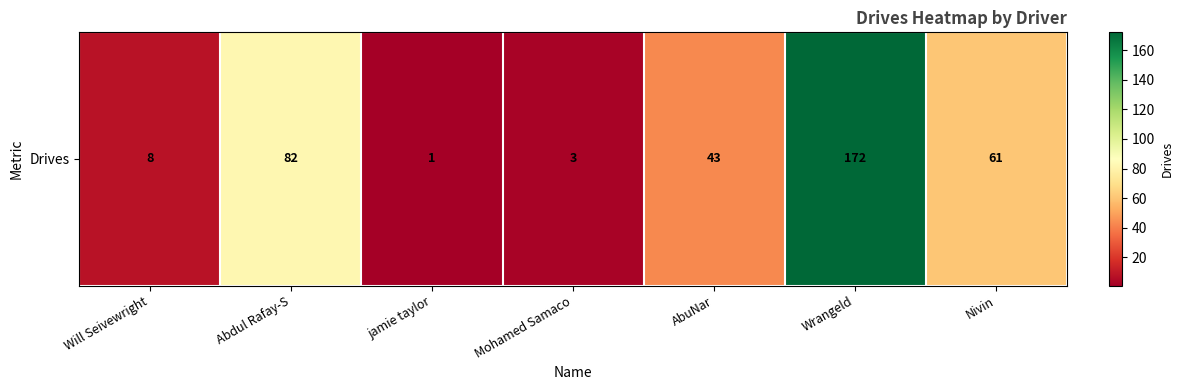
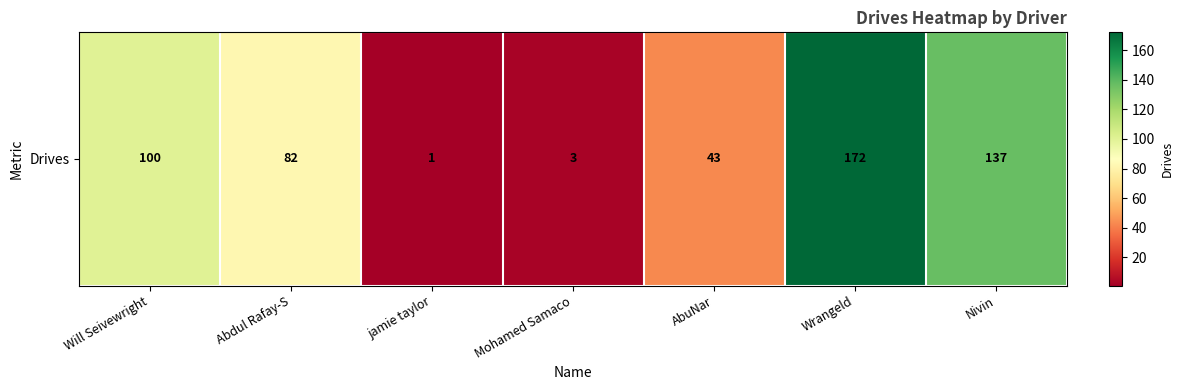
  {
    "Drives": {
-     "Will Seivewright": 8,
+     "Will Seivewright": 100,
      "Abdul Rafay-S": 82,
      "jamie taylor": 1,
      "Mohamed Samaco": 3,
      "AbuNar": 43,
      "Wrangeld": 172,
-     "Nivin": 61
+     "Nivin": 137
    }
  }
